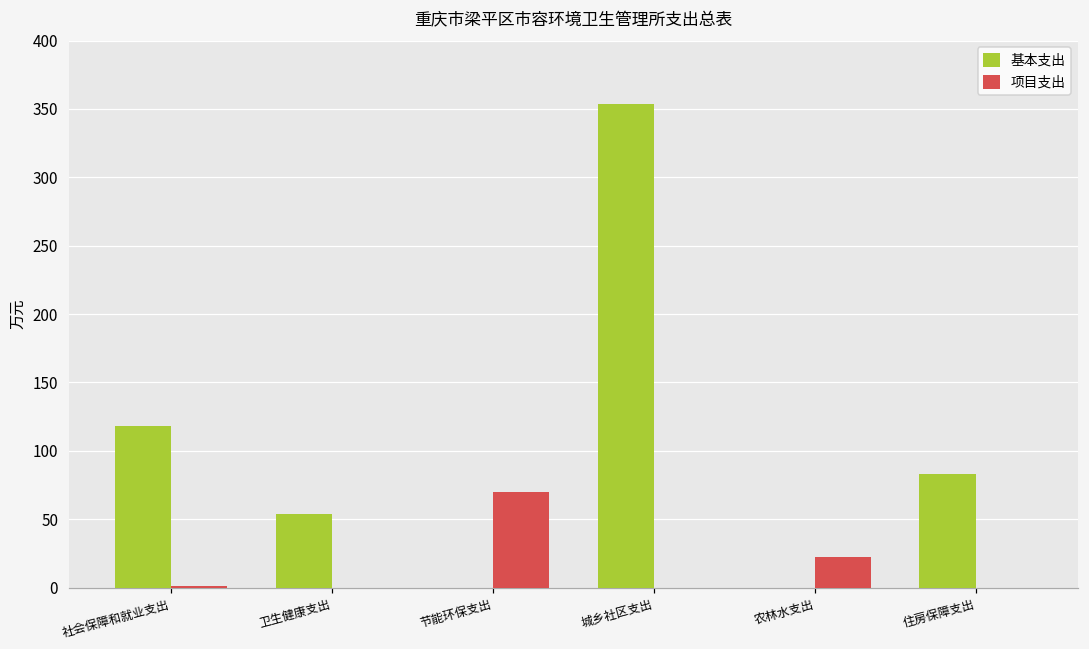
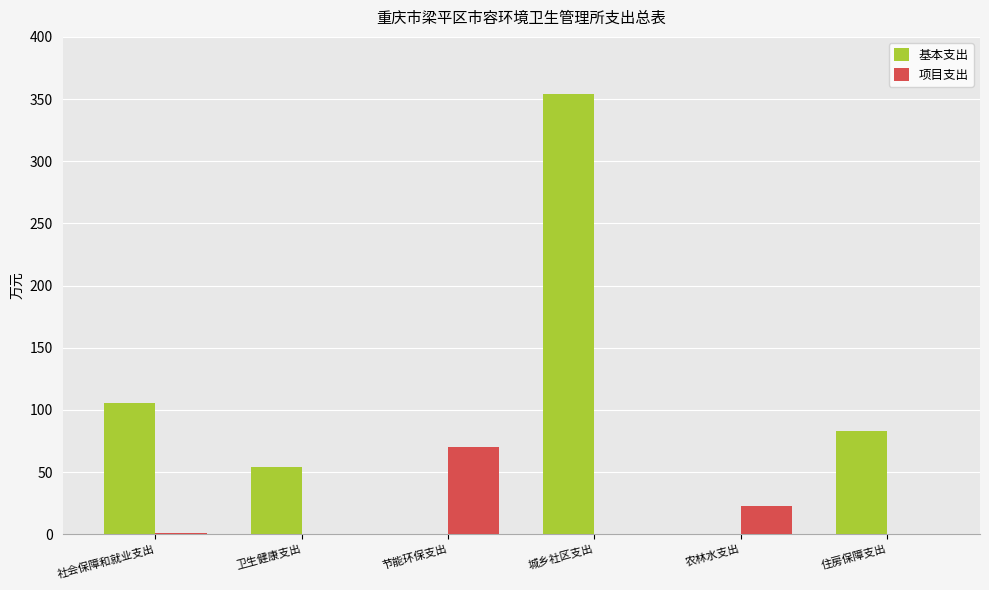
  {
    "基本支出": {
-     "社会保障和就业支出": 118,
+     "社会保障和就业支出": 105,
      "卫生健康支出": 54,
      "节能环保支出": 0,
      "城乡社区支出": 354,
      "农林水支出": 0,
      "住房保障支出": 83
    },
    "项目支出": {
      "卫生健康支出": 0,
      "节能环保支出": 70,
      "城乡社区支出": 0,
      "农林水支出": 22,
      "住房保障支出": 0
    }
  }
